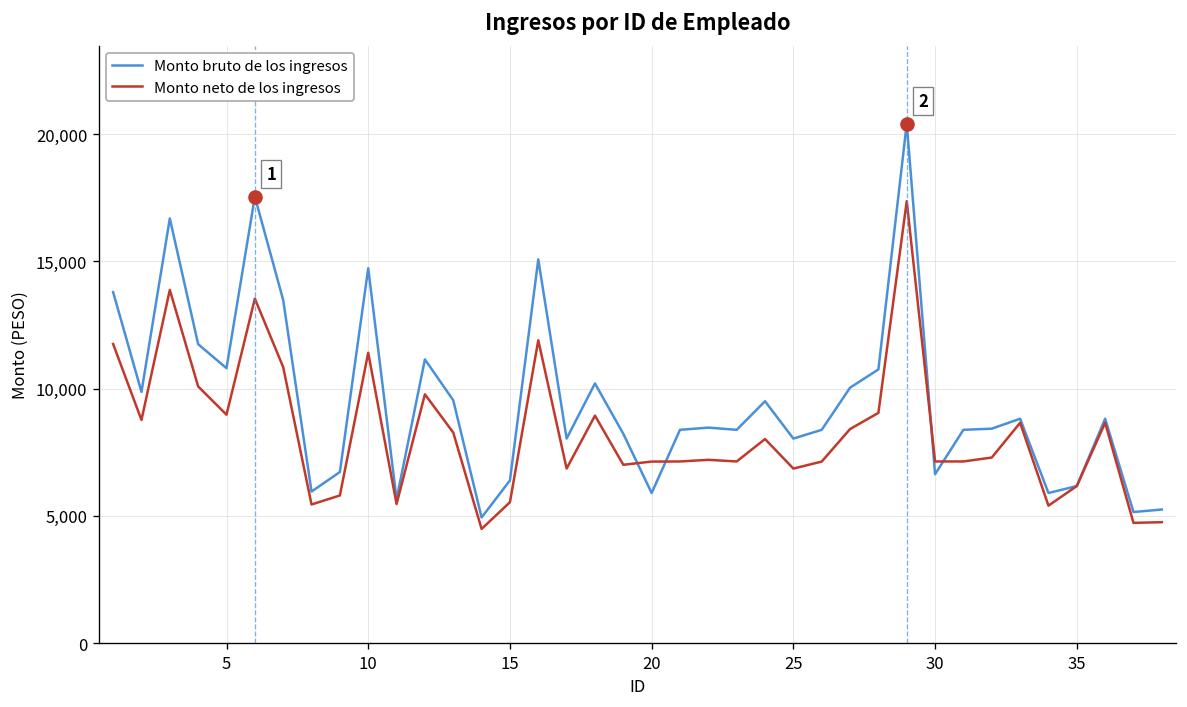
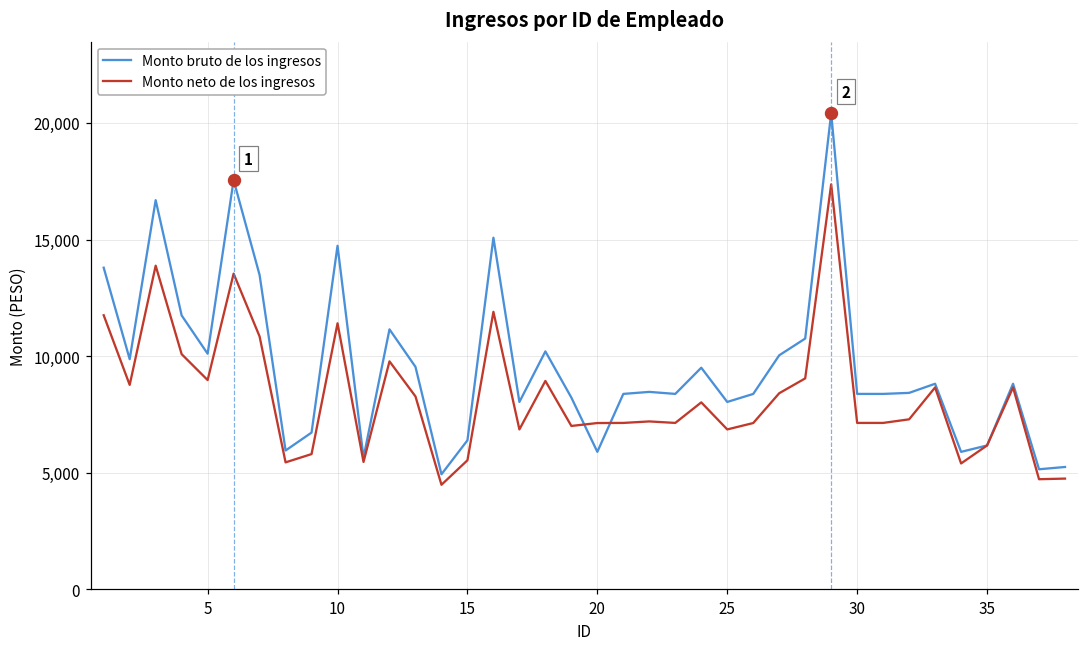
  {
    "Monto bruto de los ingresos": {
-     "5": "10,800",
+     "5": "10,100",
      "10": "14,700",
      "15": "6,400",
      "20": "5,900",
      "25": "8,000",
-     "30": "6,600"
+     "30": "8,400"
    }
  }
